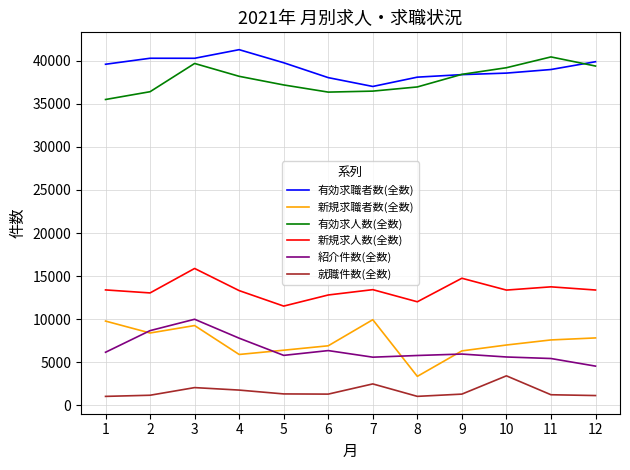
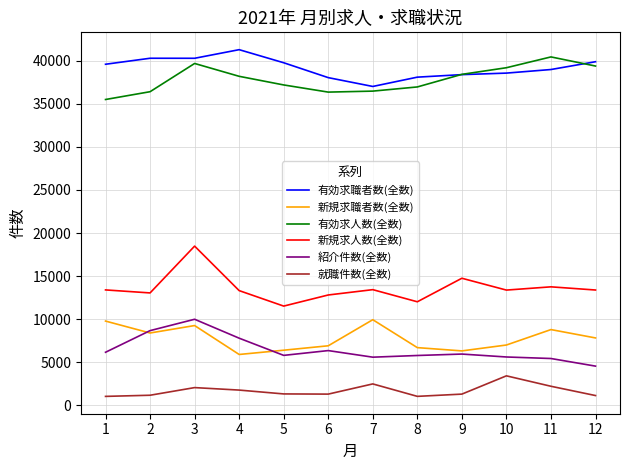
  {
    "有効求職者数(全数)": {
      "1": 40000,
      "2": 40000,
      "3": 40000,
      "4": 41000,
      "5": 40000,
      "6": 38000,
      "7": 37000,
      "8": 38000,
      "10": 39000,
      "11": 39000,
      "12": 40000
    },
    "新規求職者数(全数)": {
      "1": 10000,
      "3": 9000,
      "4": 6000,
      "5": 6000,
      "6": 7000,
      "7": 10000,
-     "8": 3000,
+     "8": 7000,
      "9": 6000,
      "10": 7000,
-     "11": 8000,
+     "11": 9000,
      "12": 8000
    },
    "有効求人数(全数)": {
      "1": 36000,
      "2": 36000,
      "3": 40000,
      "4": 38000,
      "5": 37000,
      "6": 36000,
      "7": 36000,
      "8": 37000,
      "10": 39000,
      "11": 40000,
      "12": 39000
    },
    "新規求人数(全数)": {
      "1": 13000,
      "2": 13000,
-     "3": 16000,
+     "3": 18000,
      "4": 13000,
      "5": 12000,
      "6": 13000,
      "7": 13000,
      "8": 12000,
      "9": 15000,
      "10": 13000,
      "11": 14000,
      "12": 13000
    },
    "紹介件数(全数)": {
      "1": 6000,
      "3": 10000,
      "4": 8000,
      "5": 6000,
      "6": 6000,
      "7": 6000,
      "8": 6000,
      "9": 6000,
      "10": 6000,
      "11": 5000,
      "12": 5000
    },
    "就職件数(全数)": {
      "1": 1000,
      "2": 1000,
      "3": 2000,
      "4": 2000,
      "5": 1000,
      "6": 1000,
      "7": 2000,
      "8": 1000,
      "9": 1000,
      "10": 3000,
-     "11": 1000,
+     "11": 2000,
      "12": 1000
    }
  }
